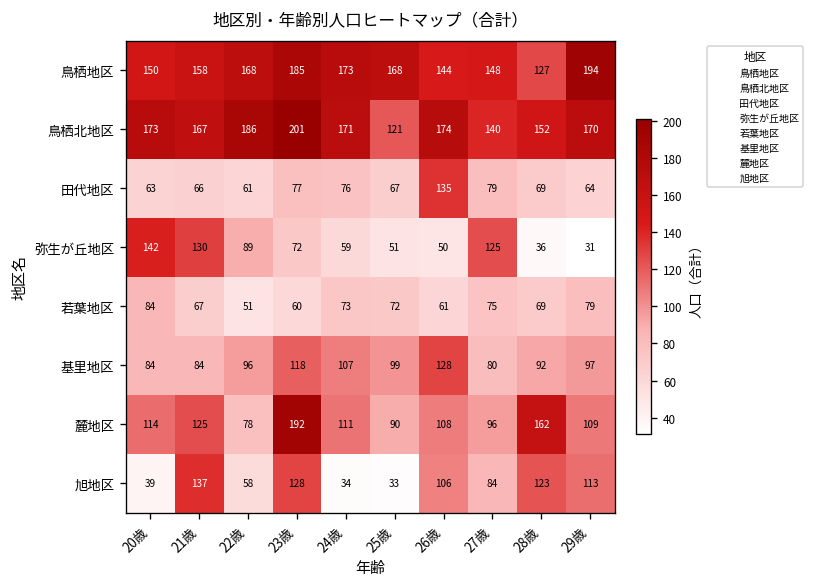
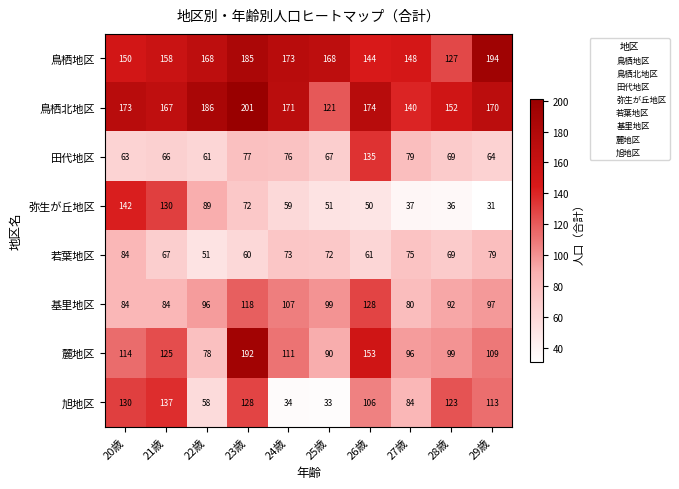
  {
    "鳥栖地区": {
      "20歳": 150,
      "21歳": 158,
      "22歳": 168,
      "23歳": 185,
      "24歳": 173,
      "25歳": 168,
      "26歳": 144,
      "27歳": 148,
      "28歳": 127,
      "29歳": 194
    },
    "鳥栖北地区": {
      "20歳": 173,
      "21歳": 167,
      "22歳": 186,
      "23歳": 201,
      "24歳": 171,
      "25歳": 121,
      "26歳": 174,
      "27歳": 140,
      "28歳": 152,
      "29歳": 170
    },
    "田代地区": {
      "20歳": 63,
      "21歳": 66,
      "22歳": 61,
      "23歳": 77,
      "24歳": 76,
      "25歳": 67,
      "26歳": 135,
      "27歳": 79,
      "28歳": 69,
      "29歳": 64
    },
    "弥生が丘地区": {
      "20歳": 142,
      "21歳": 130,
      "22歳": 89,
      "23歳": 72,
      "24歳": 59,
      "25歳": 51,
      "26歳": 50,
-     "27歳": 125,
+     "27歳": 37,
      "28歳": 36,
      "29歳": 31
    },
    "若葉地区": {
      "20歳": 84,
      "21歳": 67,
      "22歳": 51,
      "23歳": 60,
      "24歳": 73,
      "25歳": 72,
      "26歳": 61,
      "27歳": 75,
      "28歳": 69,
      "29歳": 79
    },
    "基里地区": {
      "20歳": 84,
      "21歳": 84,
      "22歳": 96,
      "23歳": 118,
      "24歳": 107,
      "25歳": 99,
      "26歳": 128,
      "27歳": 80,
      "28歳": 92,
      "29歳": 97
    },
    "麓地区": {
      "20歳": 114,
      "21歳": 125,
      "22歳": 78,
      "23歳": 192,
      "24歳": 111,
      "25歳": 90,
-     "26歳": 108,
+     "26歳": 153,
      "27歳": 96,
-     "28歳": 162,
+     "28歳": 99,
      "29歳": 109
    },
    "旭地区": {
-     "20歳": 39,
+     "20歳": 130,
      "21歳": 137,
      "22歳": 58,
      "23歳": 128,
      "24歳": 34,
      "25歳": 33,
      "26歳": 106,
      "27歳": 84,
      "28歳": 123,
      "29歳": 113
    }
  }
